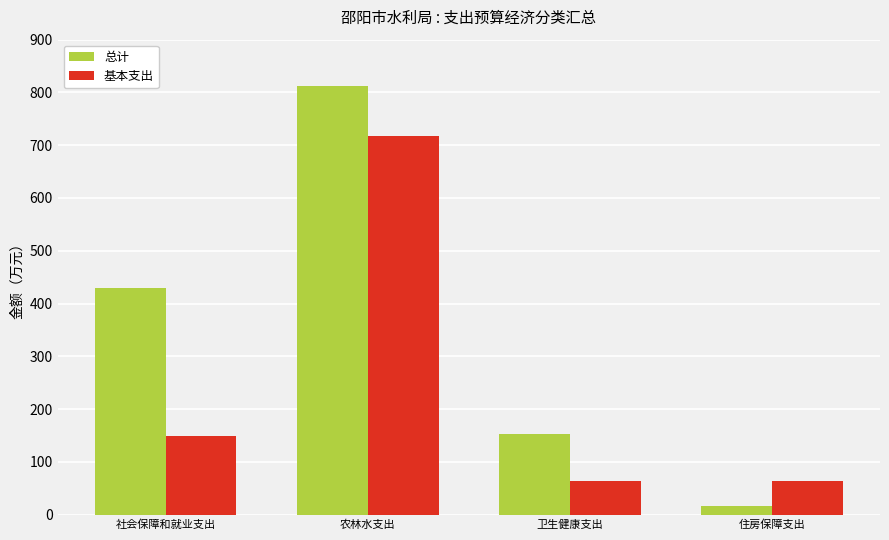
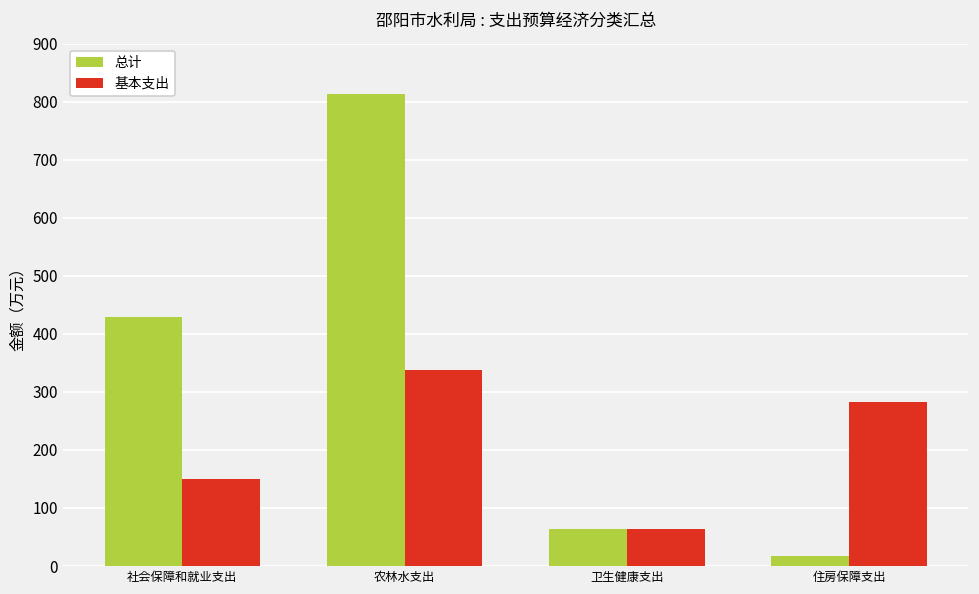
  {
    "总计": {
      "社会保障和就业支出": 430,
      "农林水支出": 810,
-     "卫生健康支出": 150,
+     "卫生健康支出": 60,
      "住房保障支出": 20
    },
    "基本支出": {
      "社会保障和就业支出": 150,
-     "农林水支出": 720,
+     "农林水支出": 340,
      "卫生健康支出": 60,
-     "住房保障支出": 60
+     "住房保障支出": 280
    }
  }
